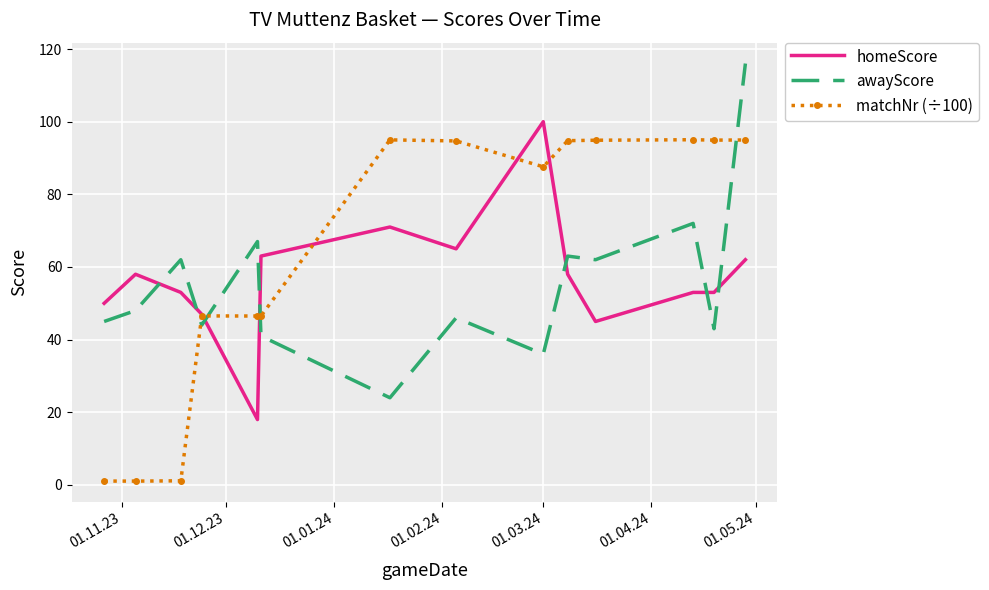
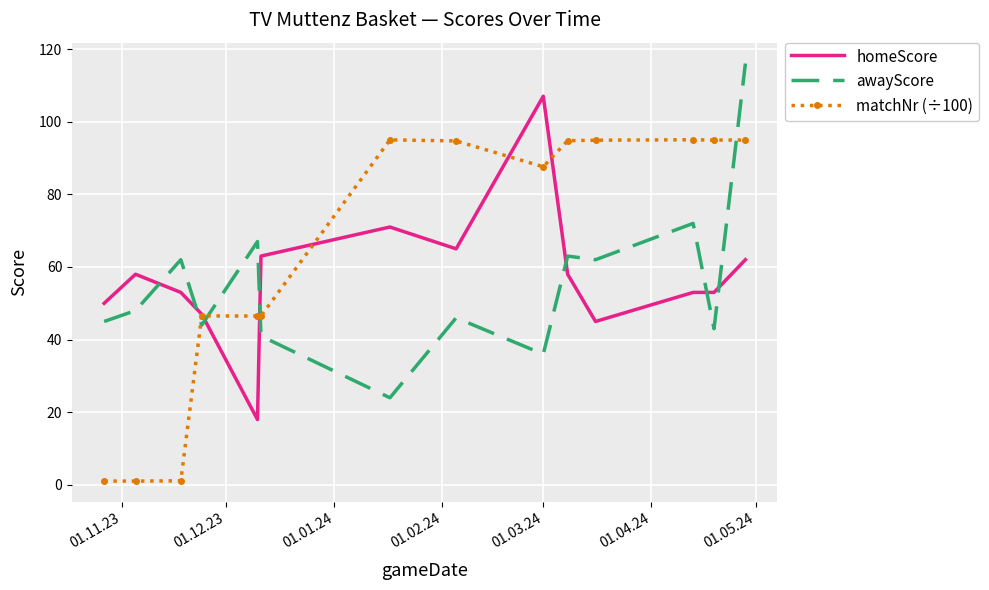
  {
    "homeScore": {
-     "01.03.24": 100
+     "01.03.24": 107
    },
    "awayScore": {
      "01.03.24": 36
    },
    "matchNr (÷100)": {
      "01.03.24": 88
    }
  }
